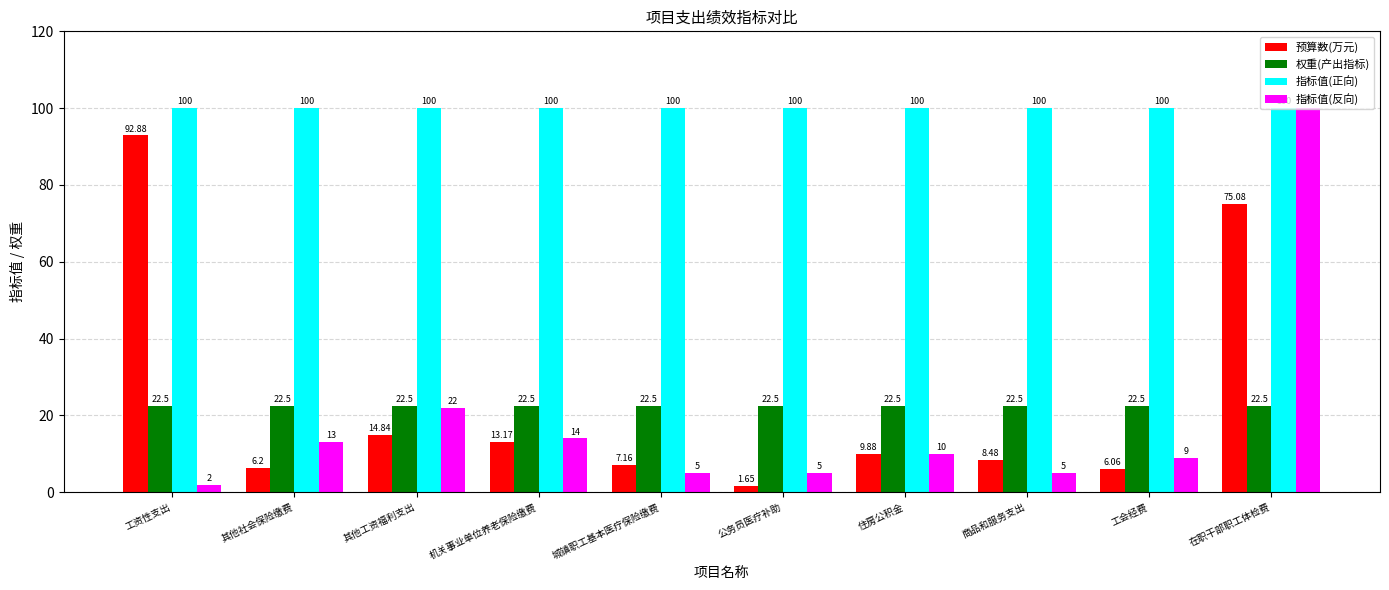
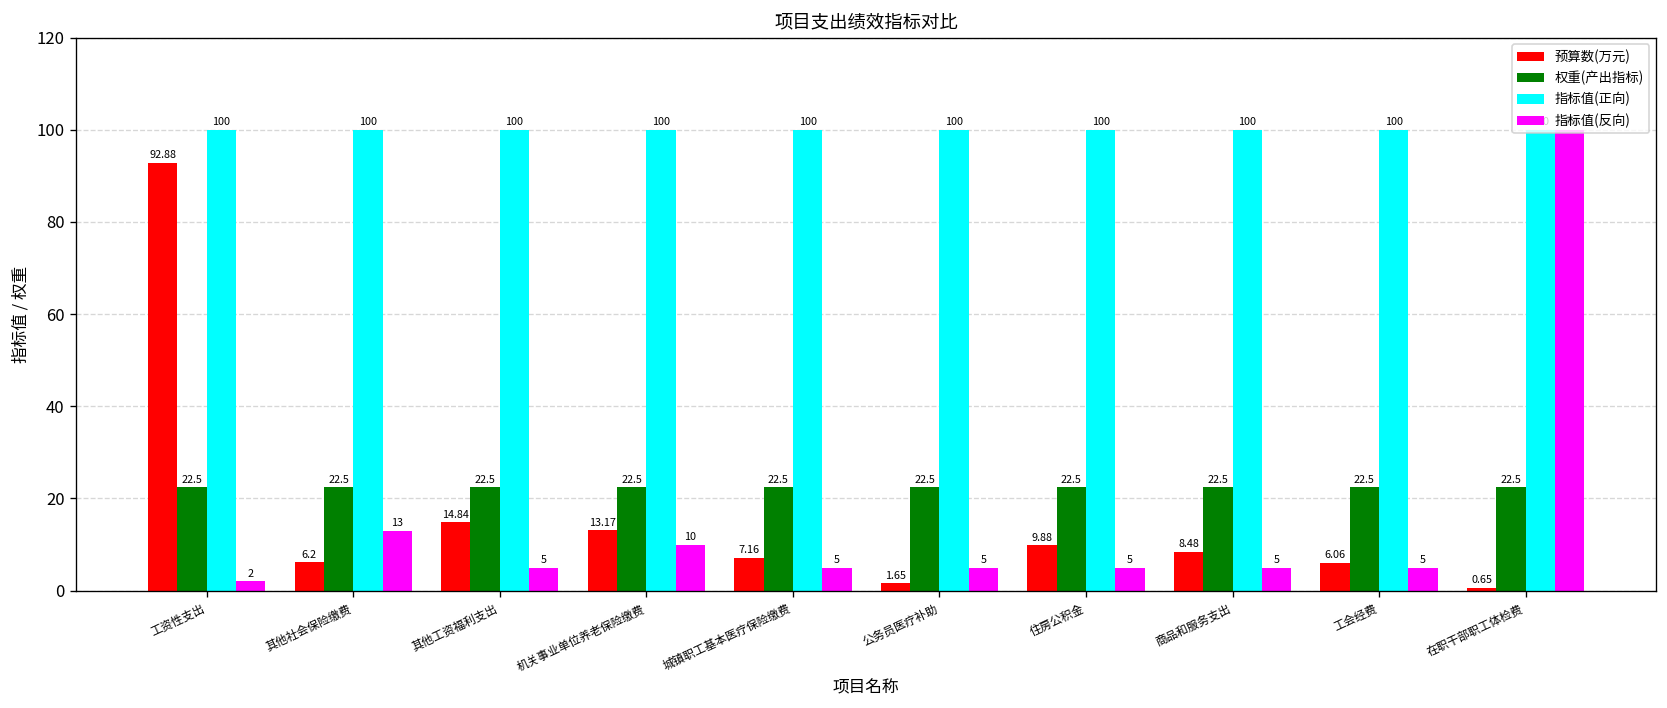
  {
    "预算数(万元)": {
      "工资性支出": 92.88,
      "其他社会保险缴费": 6.2,
      "其他工资福利支出": 14.84,
      "机关事业单位养老保险缴费": 13.17,
      "城镇职工基本医疗保险缴费": 7.16,
      "公务员医疗补助": 1.65,
      "住房公积金": 9.88,
      "商品和服务支出": 8.48,
      "工会经费": 6.06,
-     "在职干部职工体检费": 75.08
+     "在职干部职工体检费": 0.65
    },
    "权重(产出指标)": {
      "工资性支出": 22.5,
      "其他社会保险缴费": 22.5,
      "其他工资福利支出": 22.5,
      "机关事业单位养老保险缴费": 22.5,
      "城镇职工基本医疗保险缴费": 22.5,
      "公务员医疗补助": 22.5,
      "住房公积金": 22.5,
      "商品和服务支出": 22.5,
      "工会经费": 22.5,
      "在职干部职工体检费": 22.5
    },
    "指标值(正向)": {
      "工资性支出": 100,
      "其他社会保险缴费": 100,
      "其他工资福利支出": 100,
      "机关事业单位养老保险缴费": 100,
      "城镇职工基本医疗保险缴费": 100,
      "公务员医疗补助": 100,
      "住房公积金": 100,
      "商品和服务支出": 100,
      "工会经费": 100
    },
    "指标值(反向)": {
      "工资性支出": 2,
      "其他社会保险缴费": 13,
-     "其他工资福利支出": 22,
-     "机关事业单位养老保险缴费": 14,
+     "其他工资福利支出": 5,
+     "机关事业单位养老保险缴费": 10,
      "城镇职工基本医疗保险缴费": 5,
      "公务员医疗补助": 5,
-     "住房公积金": 10,
+     "住房公积金": 5,
      "商品和服务支出": 5,
-     "工会经费": 9
+     "工会经费": 5
    }
  }
